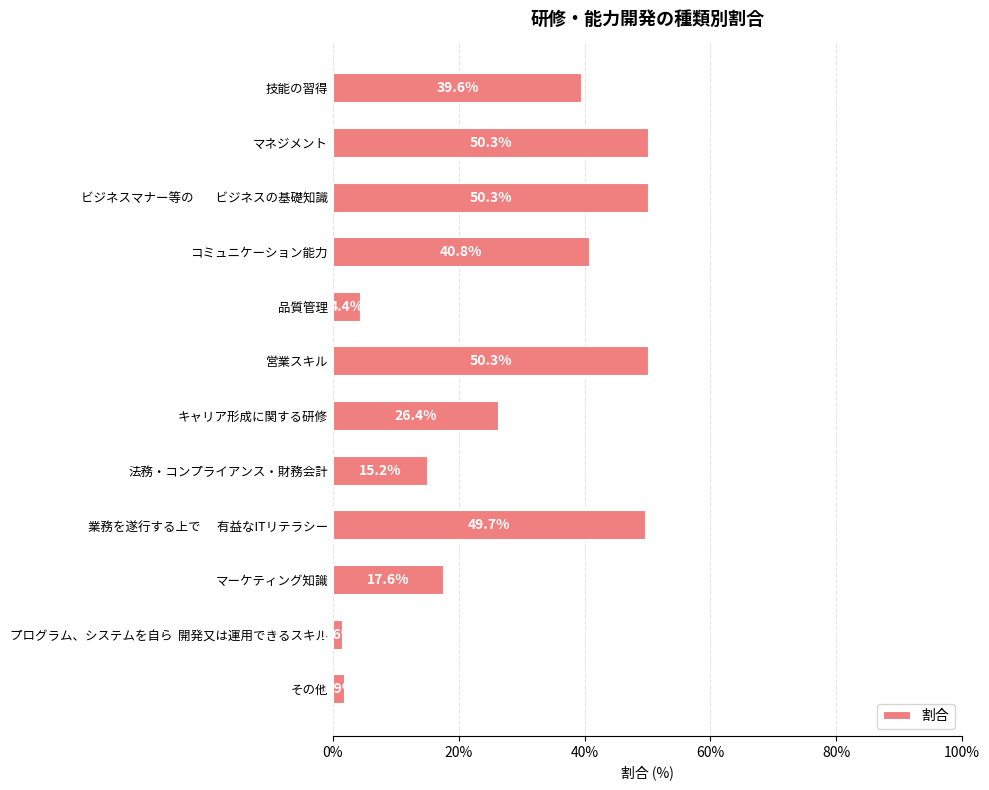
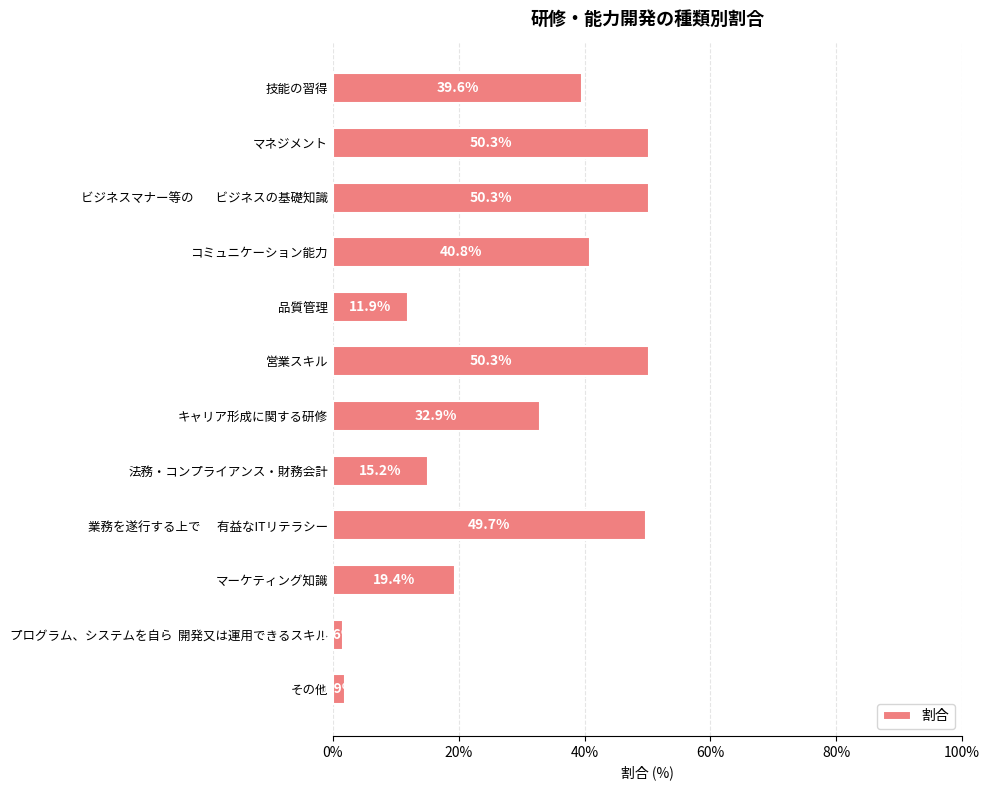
  {
    "技能の習得": "39.6%",
    "マネジメント": "50.3%",
    "ビジネスマナー等の ビジネスの基礎知識": "50.3%",
    "コミュニケーション能力": "40.8%",
-   "品質管理": "4.4%",
+   "品質管理": "11.9%",
    "営業スキル": "50.3%",
-   "キャリア形成に関する研修": "26.4%",
+   "キャリア形成に関する研修": "32.9%",
    "法務・コンプライアンス・財務会計": "15.2%",
    "業務を遂行する上で 有益なITリテラシー": "49.7%",
-   "マーケティング知識": "17.6%"
+   "マーケティング知識": "19.4%"
  }
